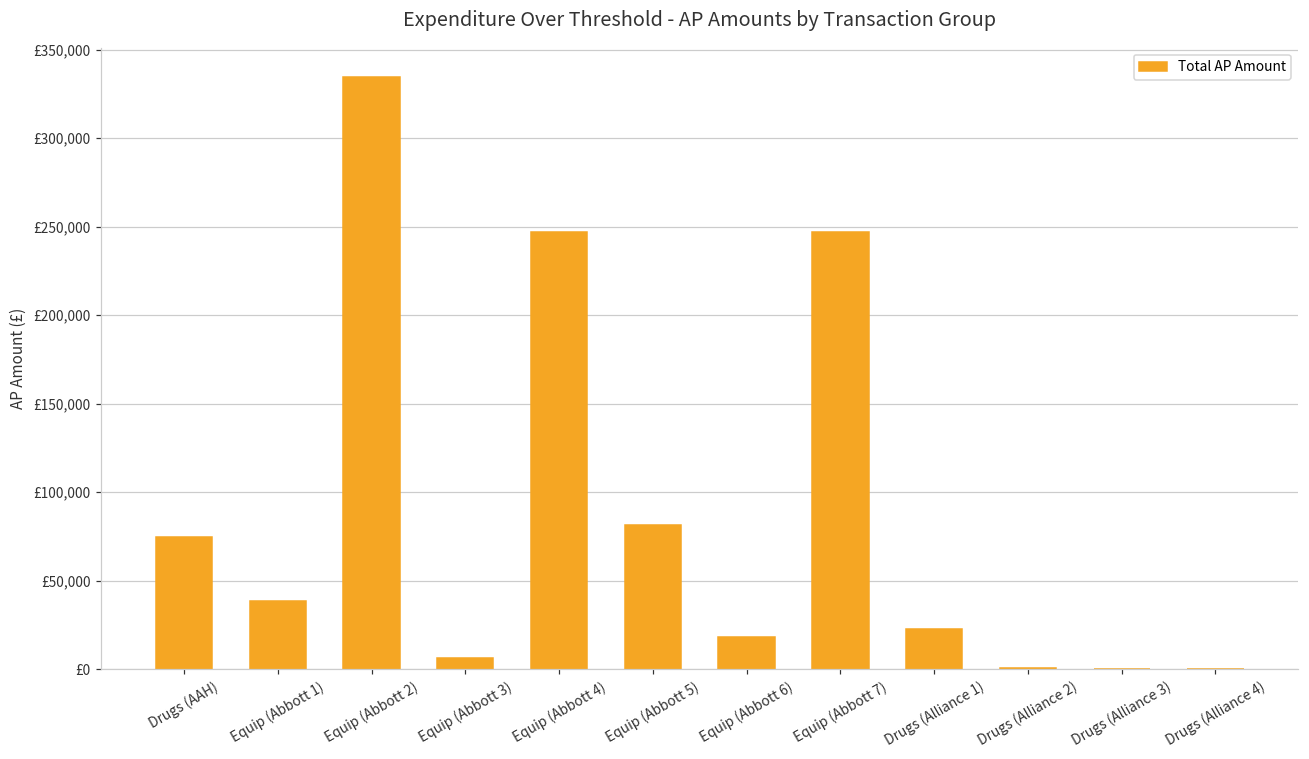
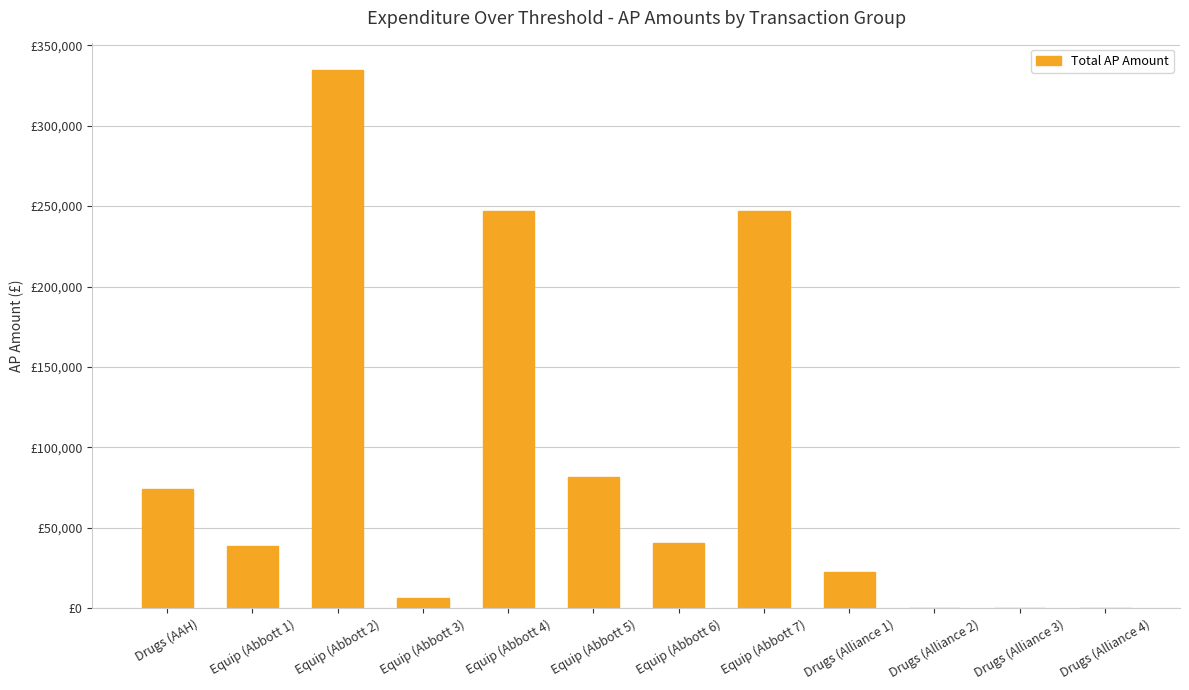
  {
    "Drugs (AAH)": "£74,000",
    "Equip (Abbott 1)": "£39,000",
    "Equip (Abbott 2)": "£334,000",
    "Equip (Abbott 3)": "£6,000",
    "Equip (Abbott 4)": "£247,000",
    "Equip (Abbott 5)": "£82,000",
-   "Equip (Abbott 6)": "£18,000",
+   "Equip (Abbott 6)": "£40,000",
    "Equip (Abbott 7)": "£247,000",
    "Drugs (Alliance 1)": "£23,000"
  }
